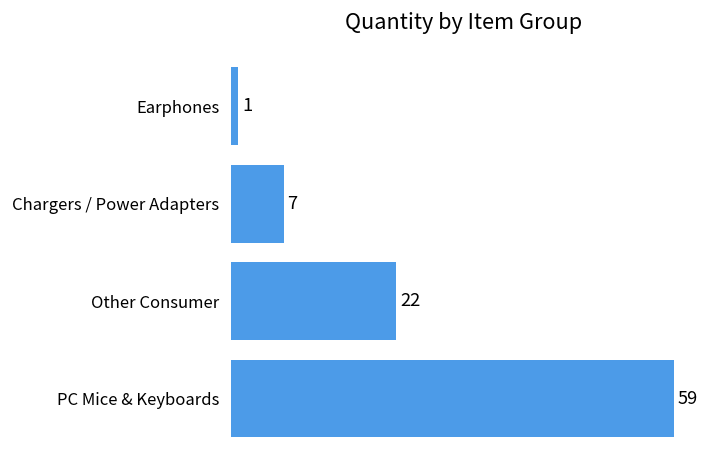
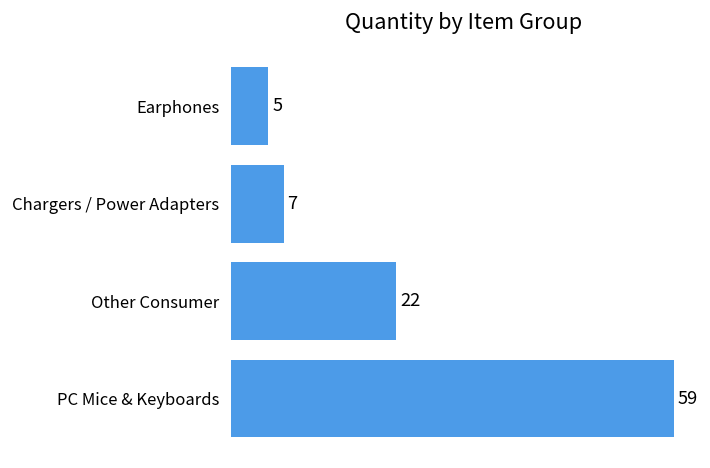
  {
-   "Earphones": 1,
+   "Earphones": 5,
    "Chargers / Power Adapters": 7,
    "Other Consumer": 22,
    "PC Mice & Keyboards": 59
  }
